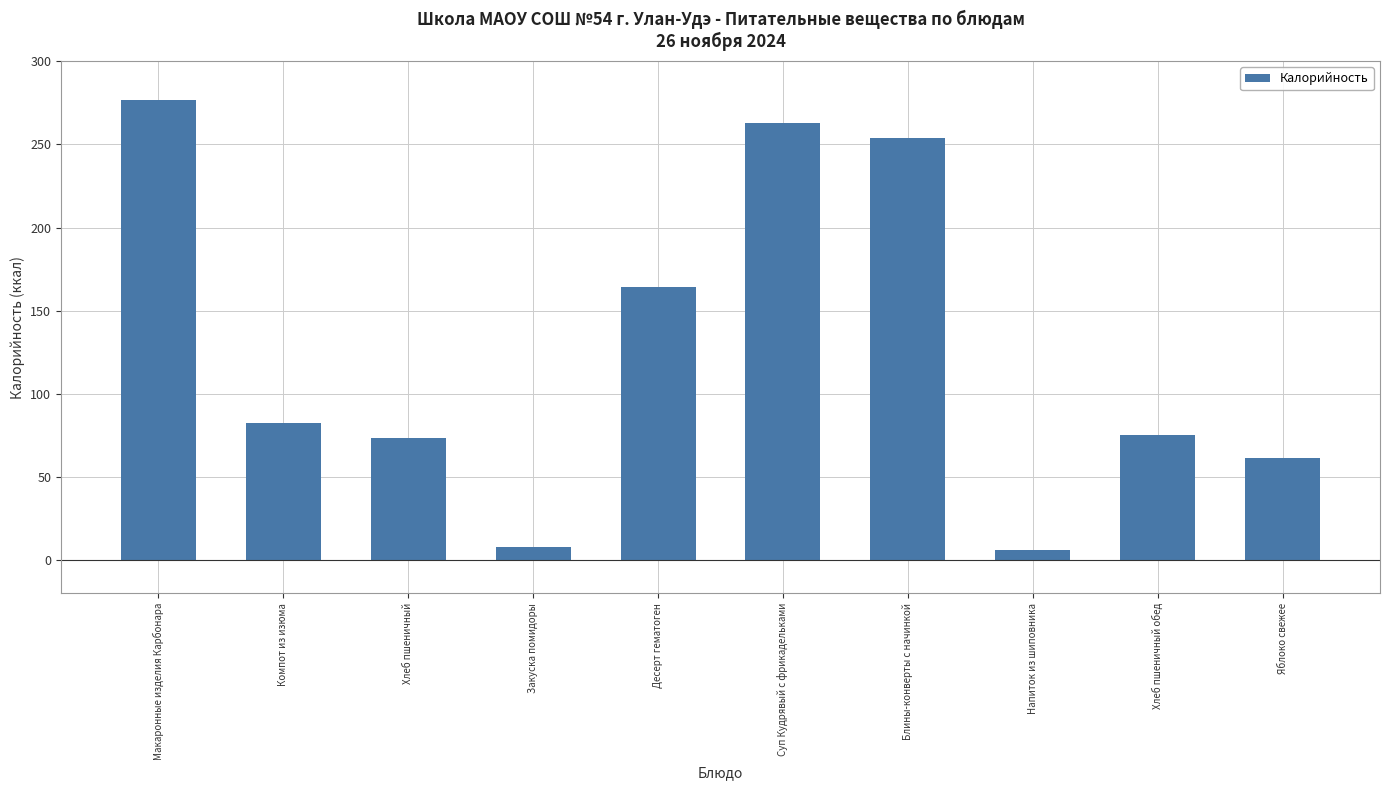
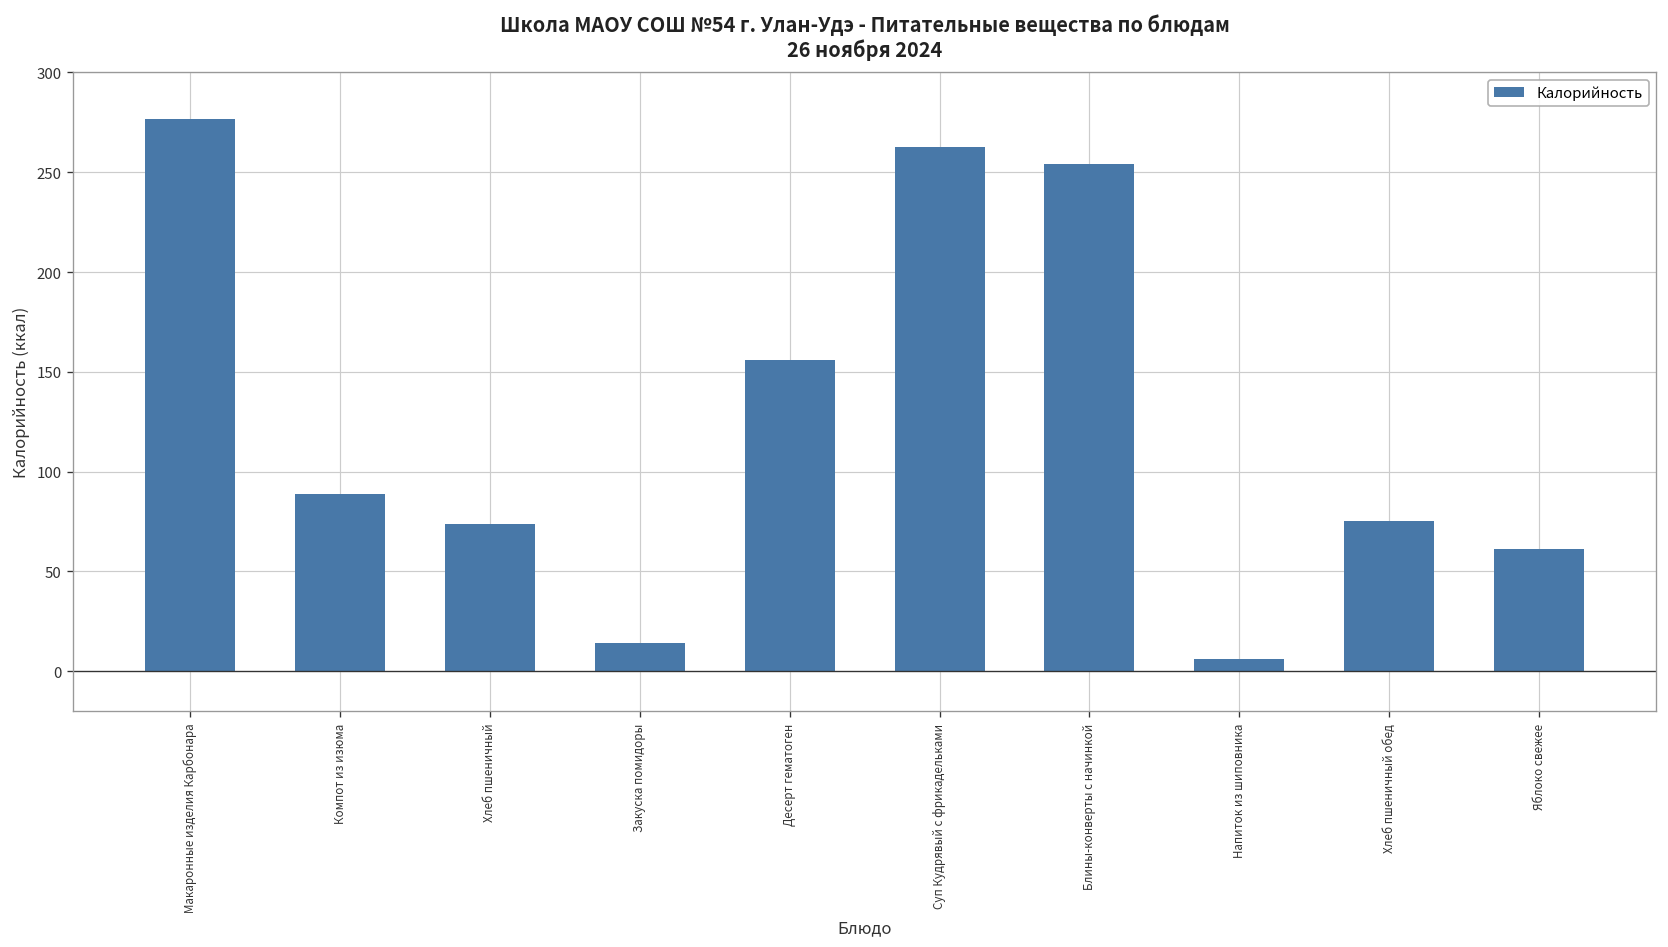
  {
    "Макаронные изделия Карбонара": 277,
-   "Компот из изюма": 82,
+   "Компот из изюма": 89,
    "Хлеб пшеничный": 74,
-   "Закуска помидоры": 8,
-   "Десерт гематоген": 165,
+   "Закуска помидоры": 14,
+   "Десерт гематоген": 156,
    "Суп Кудрявый с фрикадельками": 263,
    "Блины-конверты с начинкой": 254,
    "Напиток из шиповника": 6,
    "Хлеб пшеничный обед": 75,
    "Яблоко свежее": 61
  }
